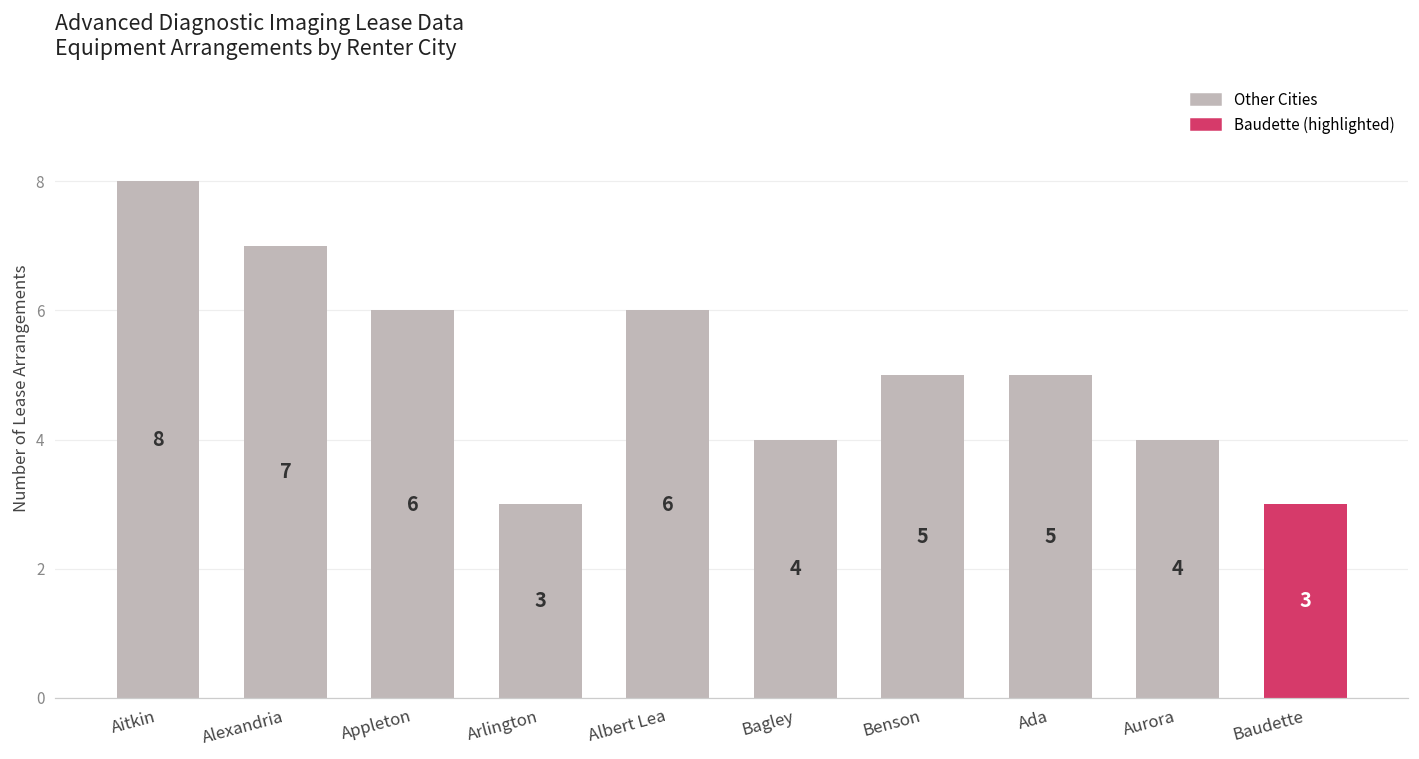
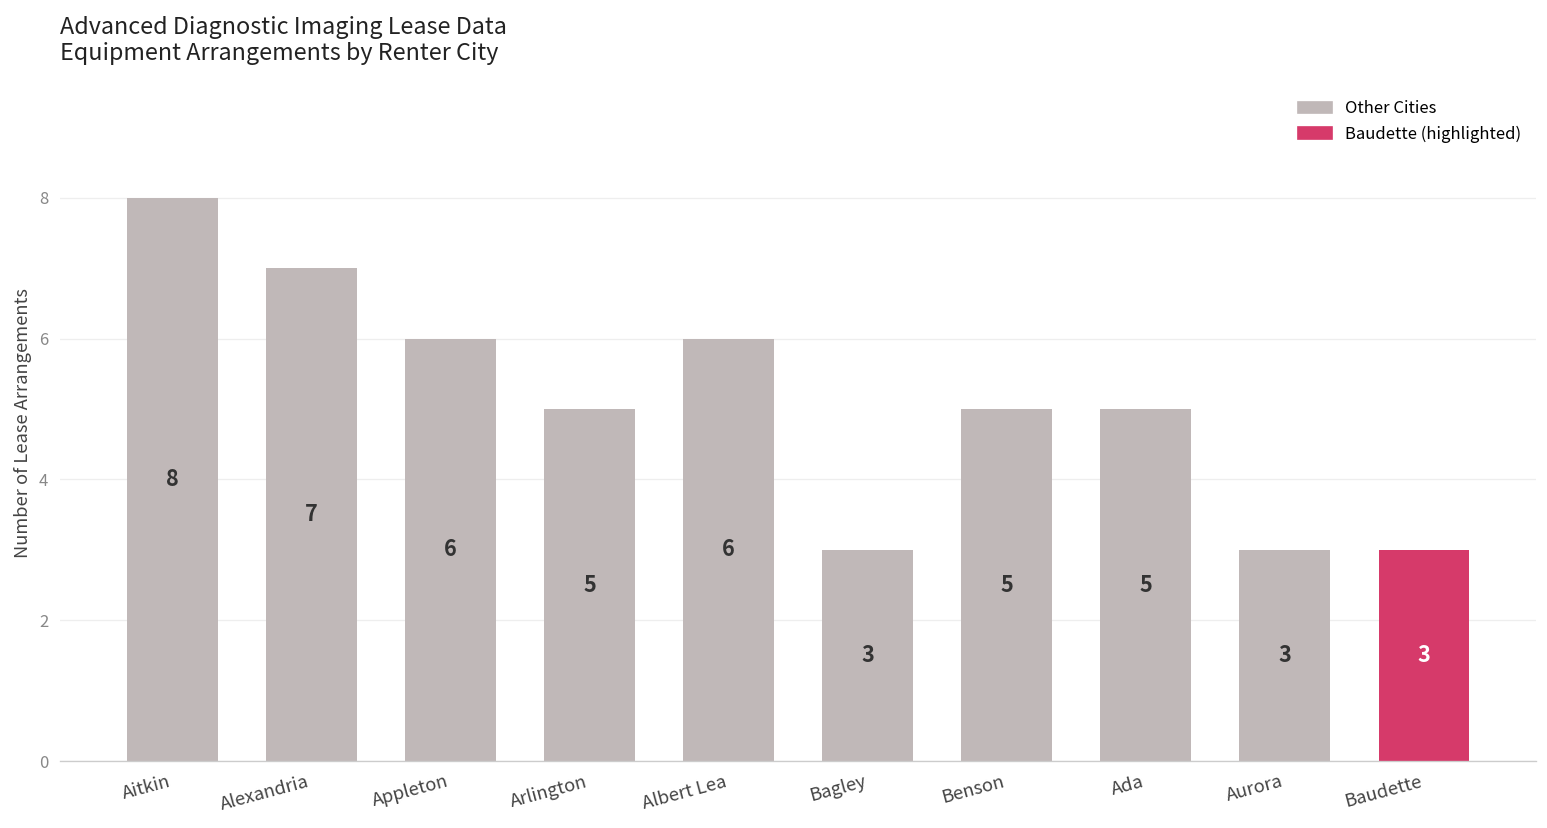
  {
    "Aitkin": 8,
    "Alexandria": 7,
    "Appleton": 6,
-   "Arlington": 3,
+   "Arlington": 5,
    "Albert Lea": 6,
-   "Bagley": 4,
+   "Bagley": 3,
    "Benson": 5,
    "Ada": 5,
-   "Aurora": 4,
+   "Aurora": 3,
    "Baudette": 3
  }
